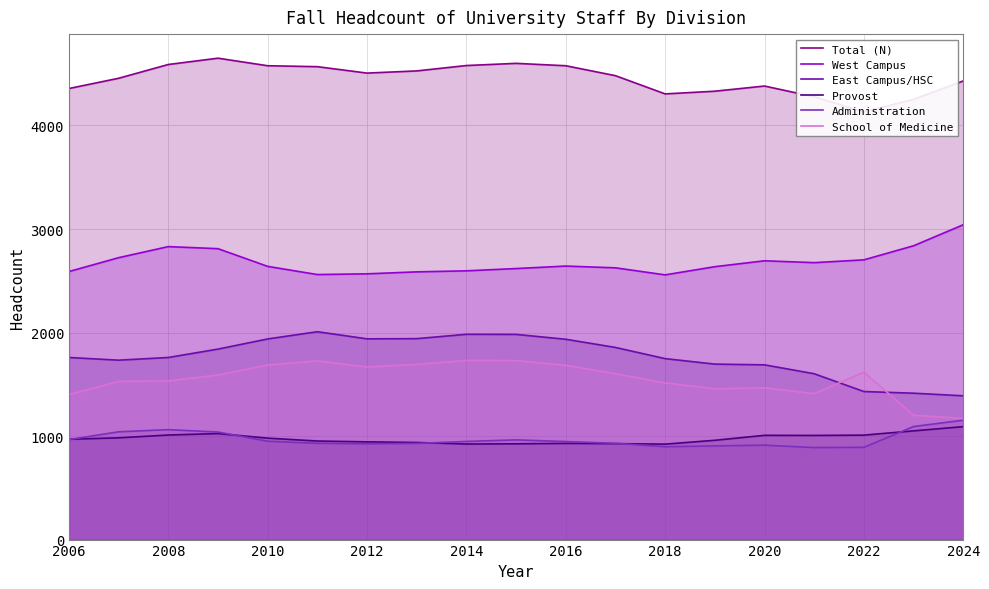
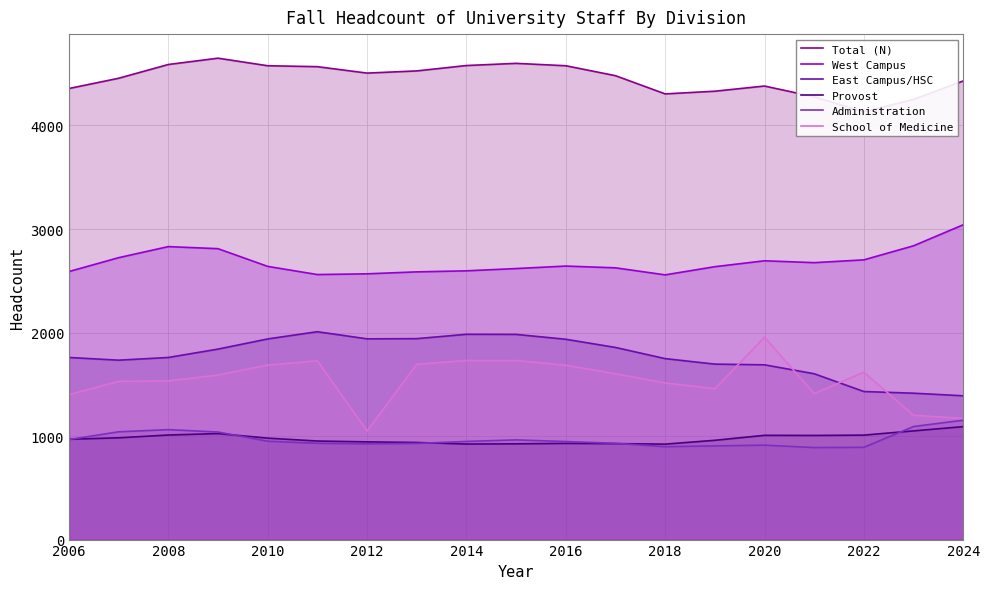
  {
    "School of Medicine": {
      "2006": 1400,
      "2008": 1530,
      "2010": 1690,
-     "2012": 1670,
+     "2012": 1050,
      "2014": 1730,
      "2016": 1680,
      "2018": 1510,
-     "2020": 1470,
+     "2020": 1960,
      "2022": 1620
    }
  }
